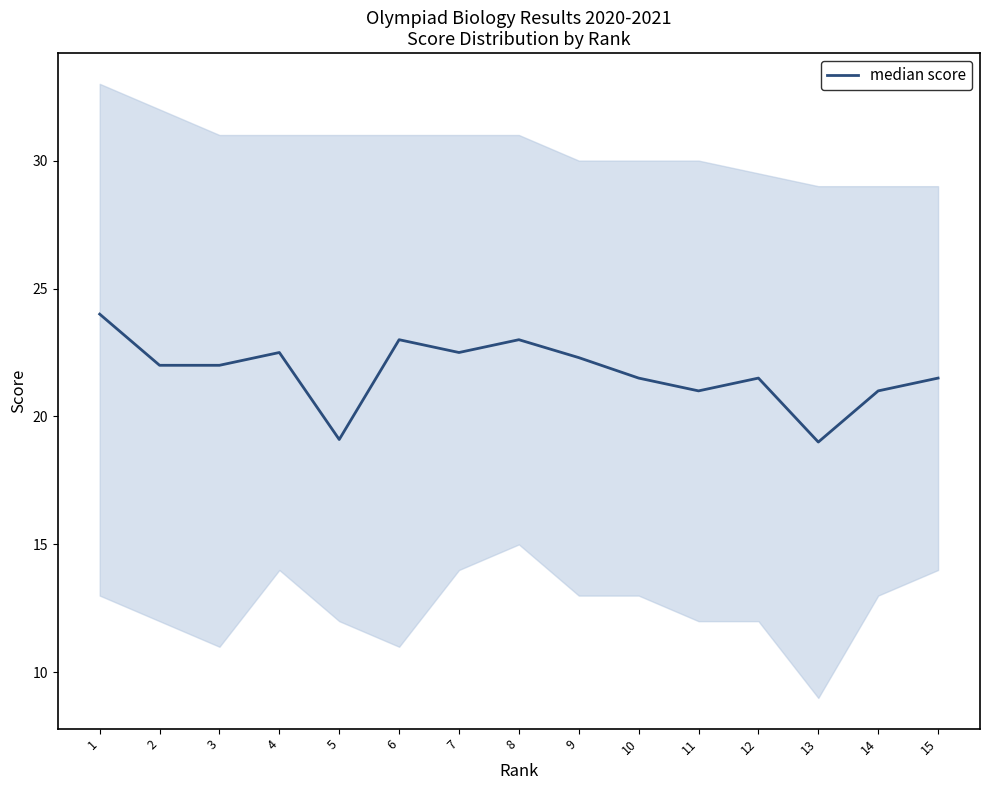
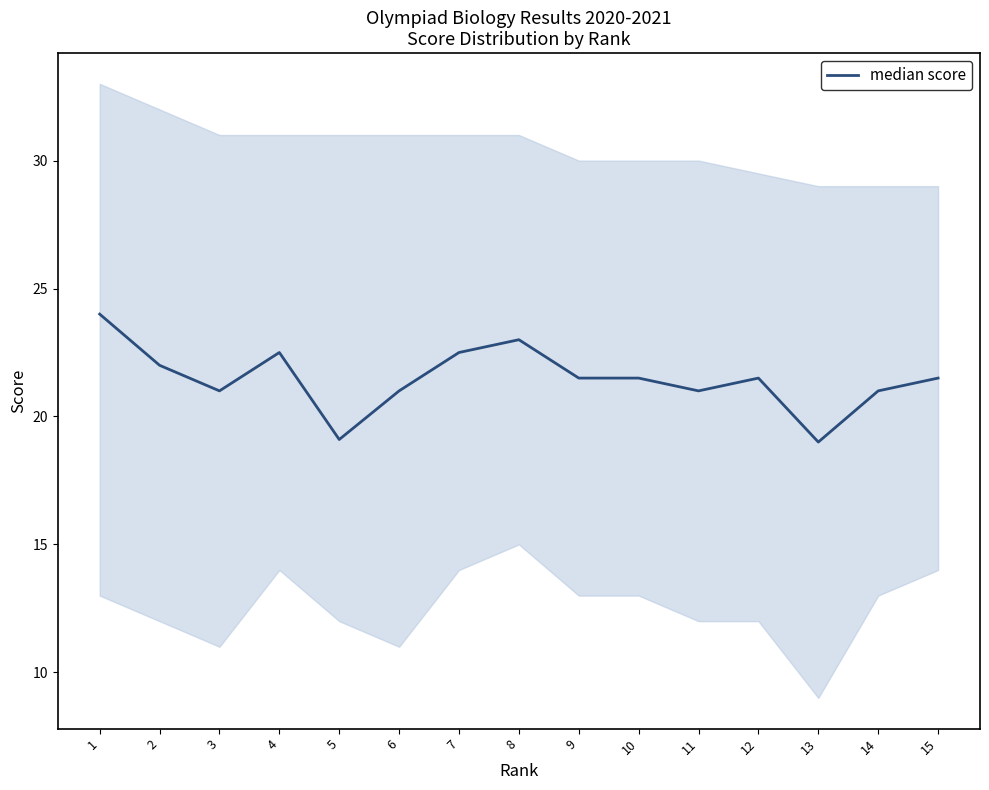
  {
    "median score": {
      "1": 24.0,
      "2": 22.0,
-     "3": 22,
+     "3": 21,
      "4": 22.5,
      "5": 19.1,
-     "6": 23,
+     "6": 21,
      "7": 22.5,
      "8": 23.0,
-     "9": 22.3,
+     "9": 21.5,
      "10": 21.5,
      "11": 21.0,
      "12": 21.5,
      "13": 19.0,
      "14": 21.0,
      "15": 21.5
    }
  }
